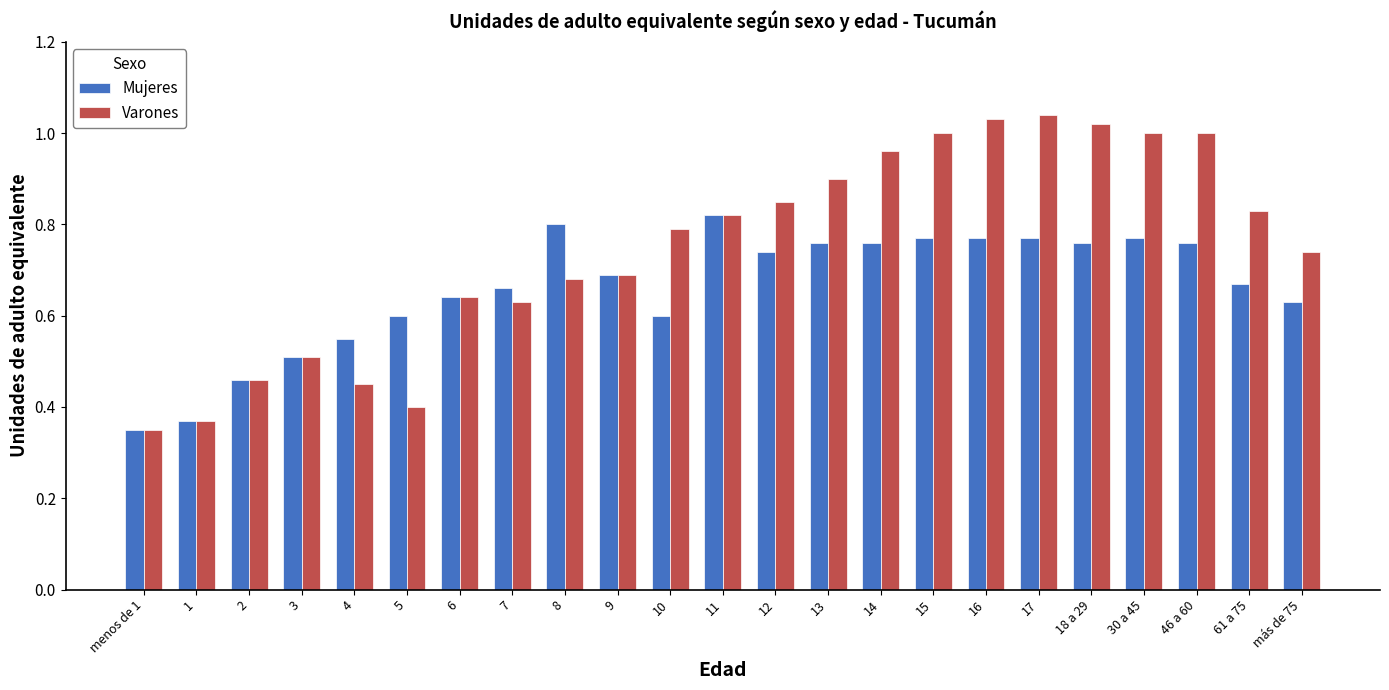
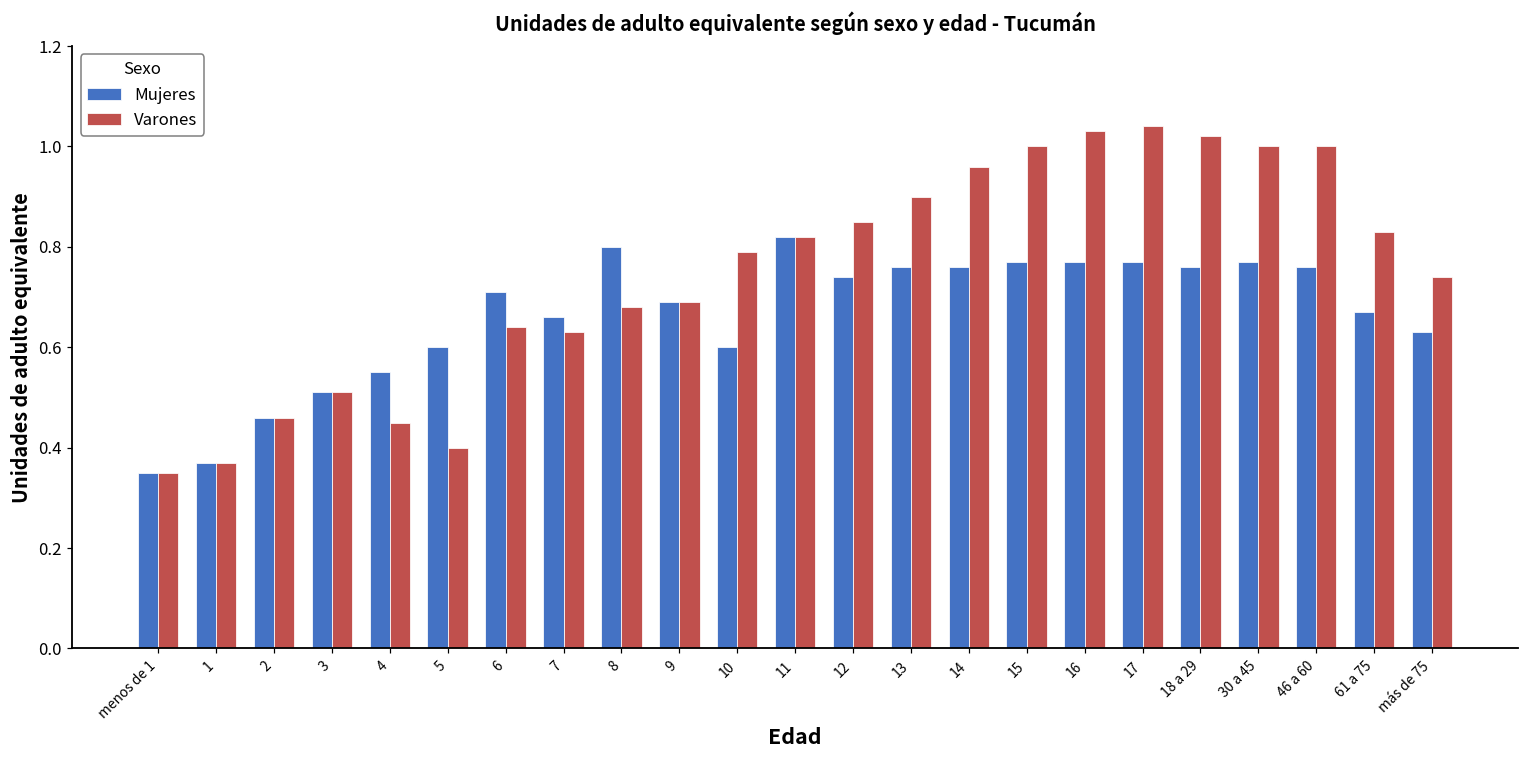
  {
    "Mujeres": {
      "menos de 1": 0.35,
      "1": 0.37,
      "2": 0.46,
      "3": 0.51,
      "4": 0.55,
      "5": 0.60,
-     "6": 0.64,
+     "6": 0.71,
      "7": 0.66,
      "8": 0.80,
      "9": 0.69,
      "10": 0.60,
      "11": 0.82,
      "12": 0.74,
      "13": 0.76,
      "14": 0.76,
      "15": 0.77,
      "16": 0.77,
      "17": 0.77,
      "18 a 29": 0.76,
      "30 a 45": 0.77,
      "46 a 60": 0.76,
      "61 a 75": 0.67,
      "más de 75": 0.63
    },
    "Varones": {
      "menos de 1": 0.35,
      "1": 0.37,
      "2": 0.46,
      "3": 0.51,
      "4": 0.45,
      "5": 0.40,
      "6": 0.64,
      "7": 0.63,
      "8": 0.68,
      "9": 0.69,
      "10": 0.79,
      "11": 0.82,
      "12": 0.85,
      "13": 0.90,
      "14": 0.96,
      "15": 1.00,
      "16": 1.03,
      "17": 1.04,
      "18 a 29": 1.02,
      "30 a 45": 1.00,
      "46 a 60": 1.00,
      "61 a 75": 0.83,
      "más de 75": 0.74
    }
  }
